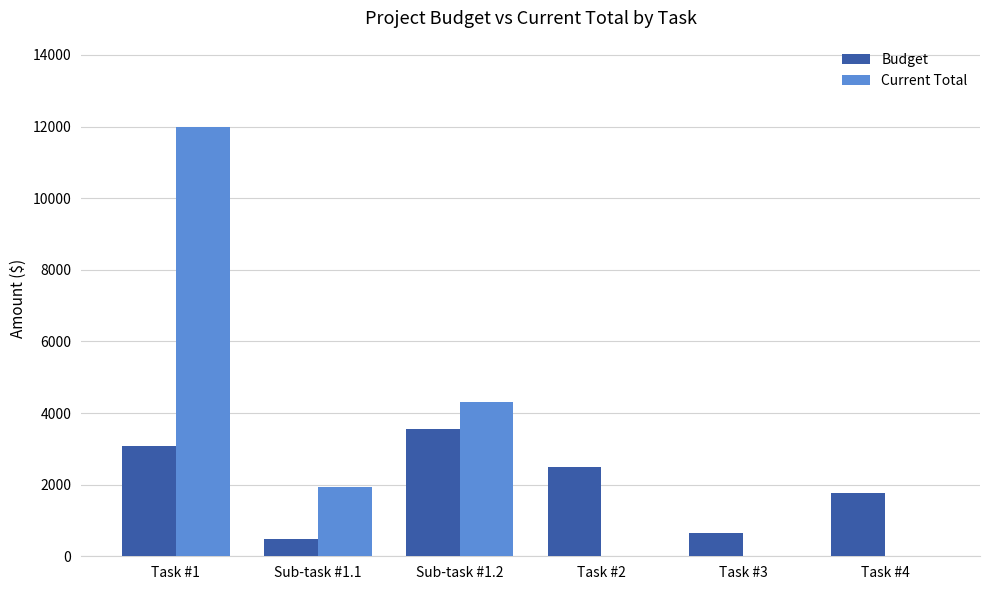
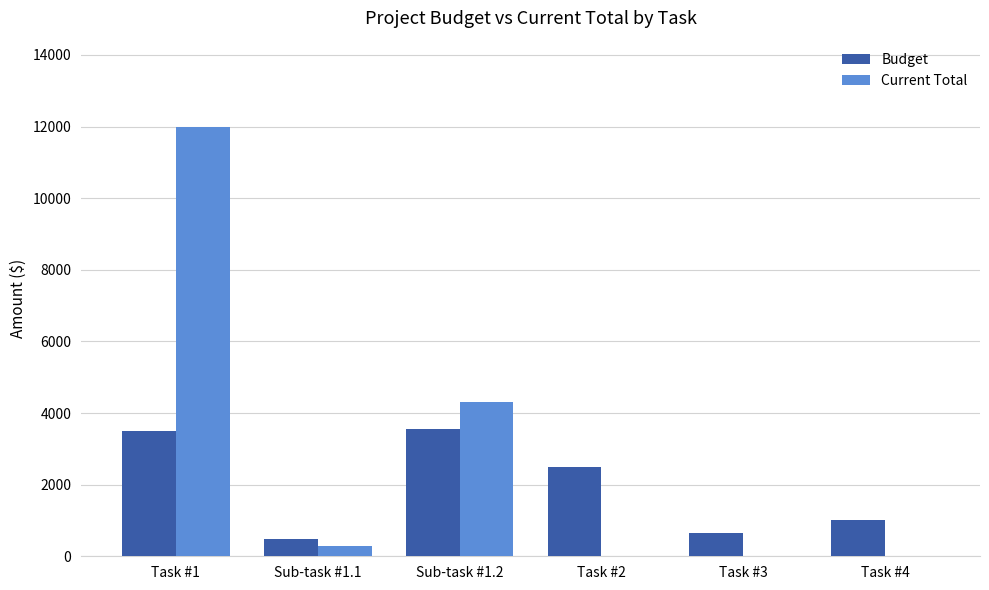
  {
    "Budget": {
-     "Task #1": 3100,
+     "Task #1": 3500,
      "Sub-task #1.1": 500,
      "Sub-task #1.2": 3600,
      "Task #2": 2500,
      "Task #3": 700,
-     "Task #4": 1800
+     "Task #4": 1000
    },
    "Current Total": {
      "Task #1": 12000,
-     "Sub-task #1.1": 1900,
+     "Sub-task #1.1": 300,
      "Sub-task #1.2": 4300,
      "Task #2": 0,
      "Task #3": 0,
      "Task #4": 0
    }
  }
